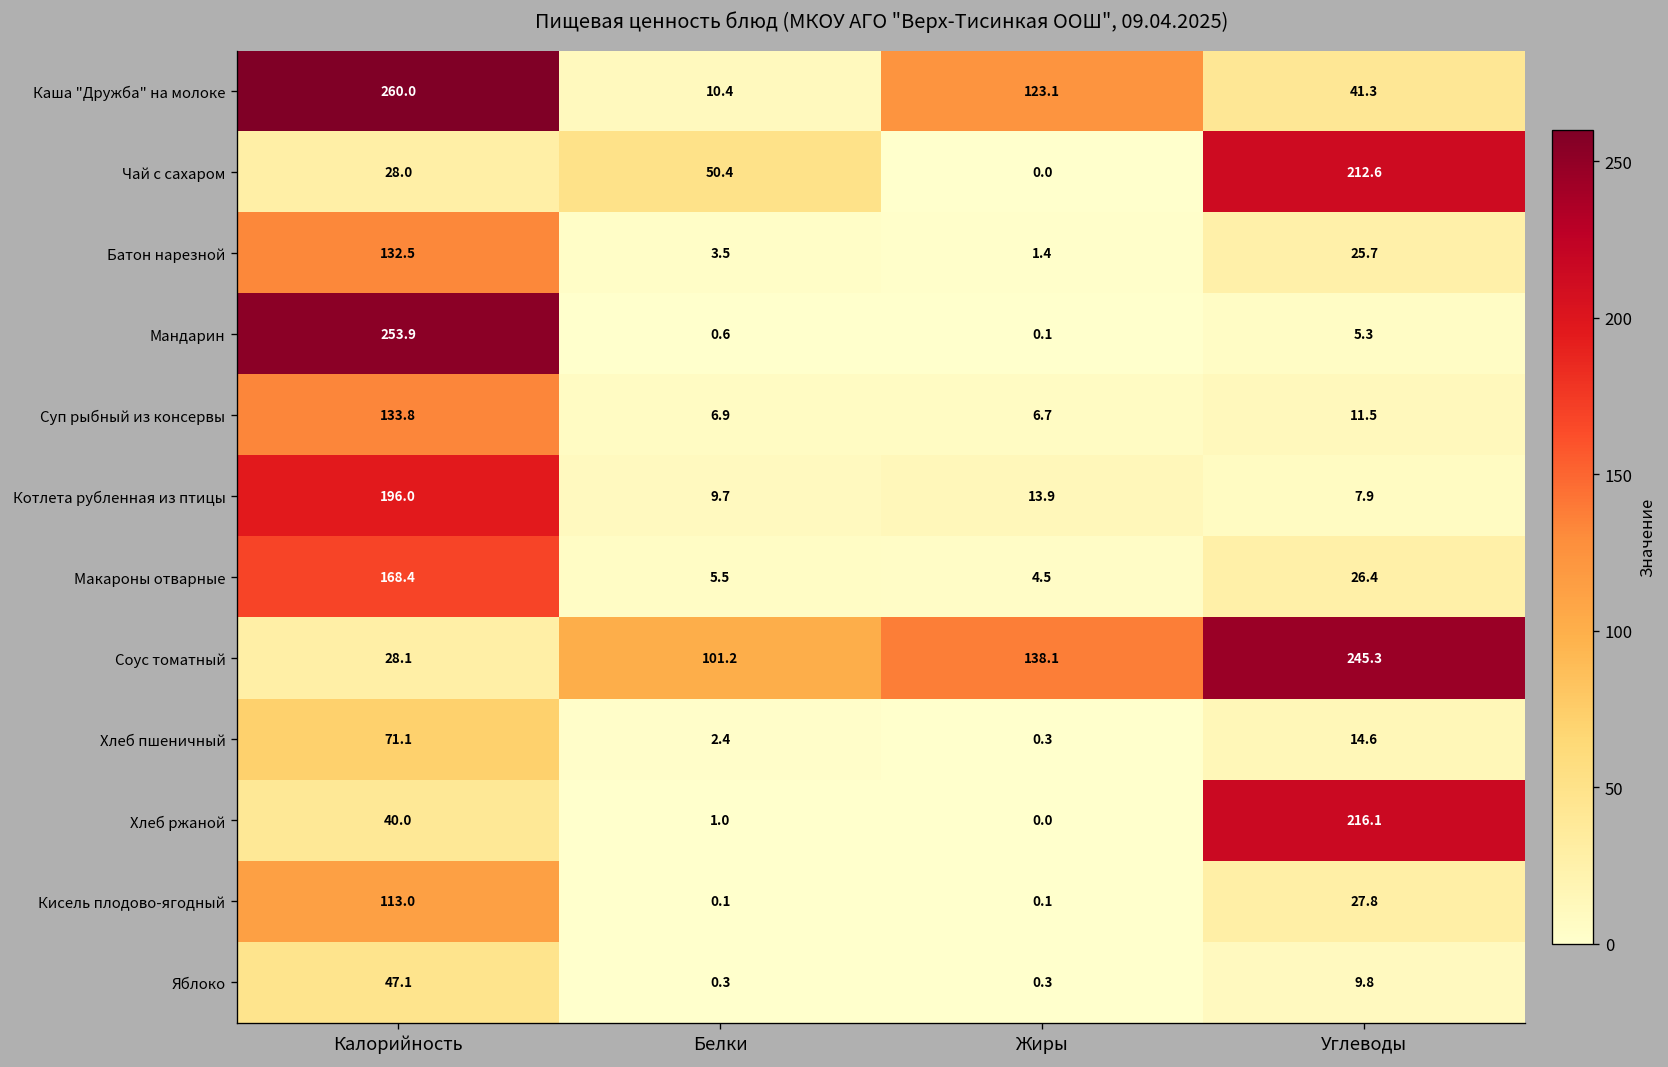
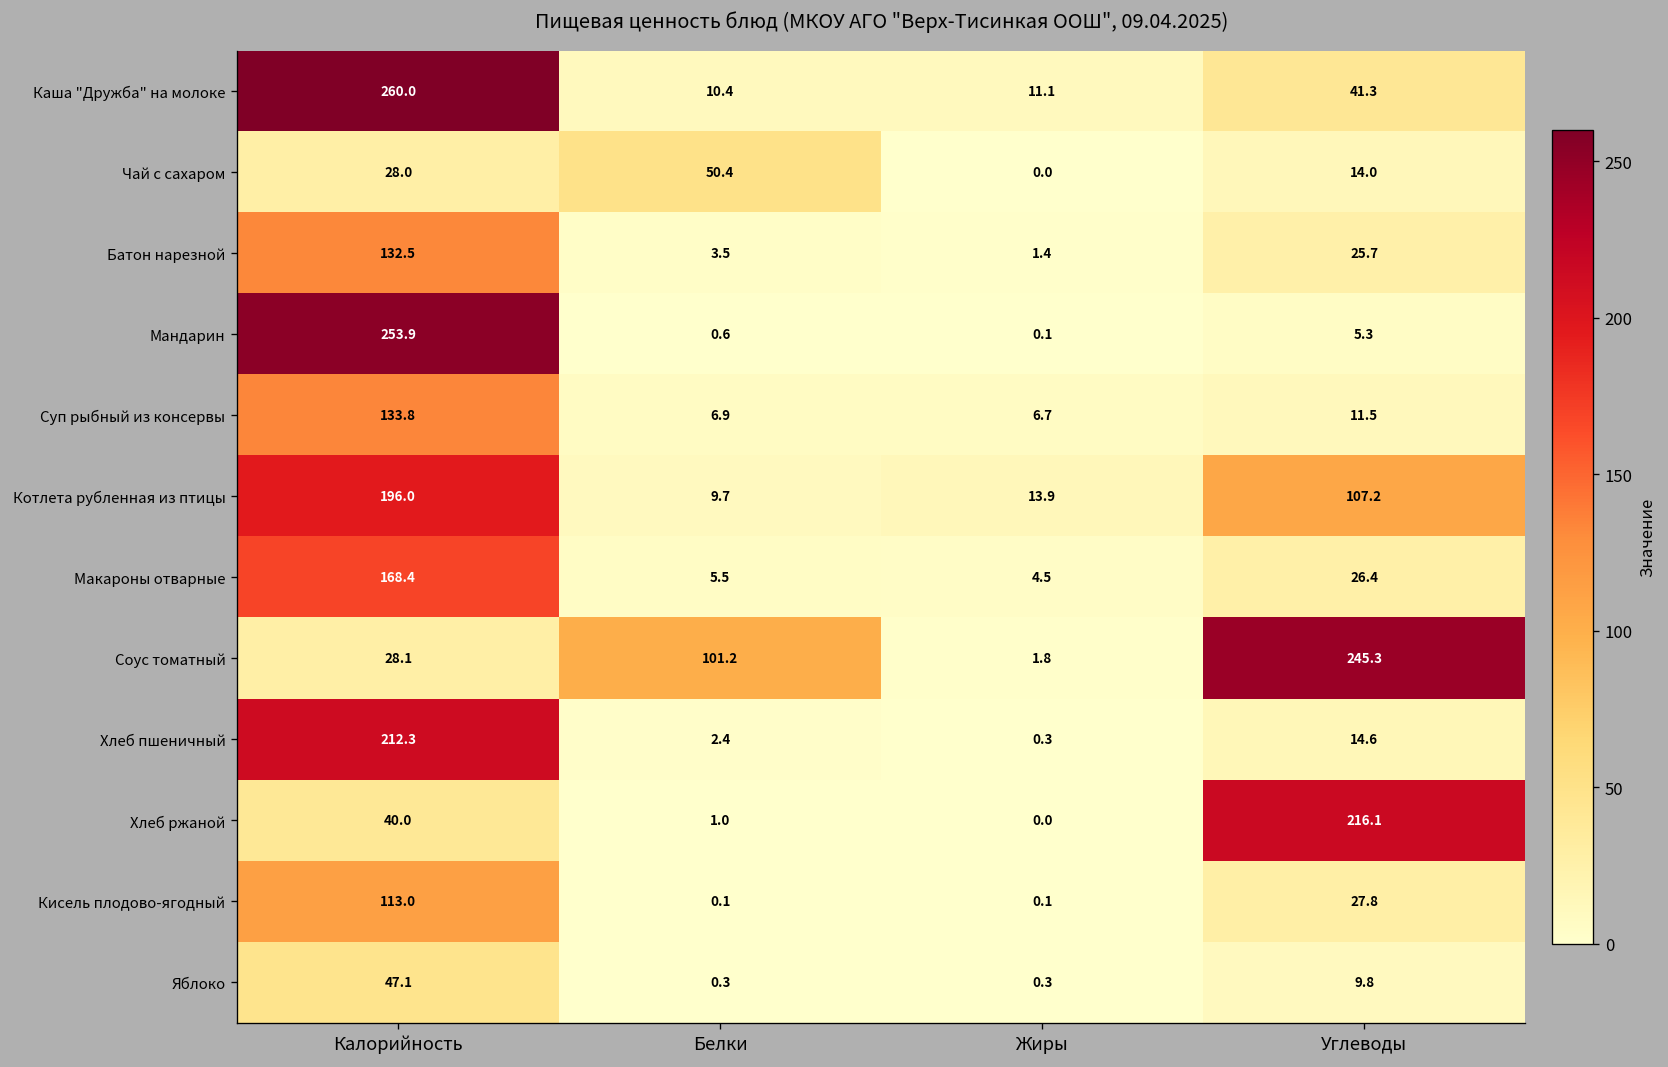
  {
    "Каша \"Дружба\" на молоке": {
      "Калорийность": 260.0,
      "Белки": 10.4,
-     "Жиры": 123.1,
+     "Жиры": 11.1,
      "Углеводы": 41.3
    },
    "Чай с сахаром": {
      "Калорийность": 28.0,
      "Белки": 50.4,
      "Жиры": 0.0,
-     "Углеводы": 212.6
+     "Углеводы": 14.0
    },
    "Батон нарезной": {
      "Калорийность": 132.5,
      "Белки": 3.5,
      "Жиры": 1.4,
      "Углеводы": 25.7
    },
    "Мандарин": {
      "Калорийность": 253.9,
      "Белки": 0.6,
      "Жиры": 0.1,
      "Углеводы": 5.3
    },
    "Суп рыбный из консервы": {
      "Калорийность": 133.8,
      "Белки": 6.9,
      "Жиры": 6.7,
      "Углеводы": 11.5
    },
    "Котлета рубленная из птицы": {
      "Калорийность": 196.0,
      "Белки": 9.7,
      "Жиры": 13.9,
-     "Углеводы": 7.9
+     "Углеводы": 107.2
    },
    "Макароны отварные": {
      "Калорийность": 168.4,
      "Белки": 5.5,
      "Жиры": 4.5,
      "Углеводы": 26.4
    },
    "Соус томатный": {
      "Калорийность": 28.1,
      "Белки": 101.2,
-     "Жиры": 138.1,
+     "Жиры": 1.8,
      "Углеводы": 245.3
    },
    "Хлеб пшеничный": {
-     "Калорийность": 71.1,
+     "Калорийность": 212.3,
      "Белки": 2.4,
      "Жиры": 0.3,
      "Углеводы": 14.6
    },
    "Хлеб ржаной": {
      "Калорийность": 40.0,
      "Белки": 1.0,
      "Жиры": 0.0,
      "Углеводы": 216.1
    },
    "Кисель плодово-ягодный": {
      "Калорийность": 113.0,
      "Белки": 0.1,
      "Жиры": 0.1,
      "Углеводы": 27.8
    },
    "Яблоко": {
      "Калорийность": 47.1,
      "Белки": 0.3,
      "Жиры": 0.3,
      "Углеводы": 9.8
    }
  }
